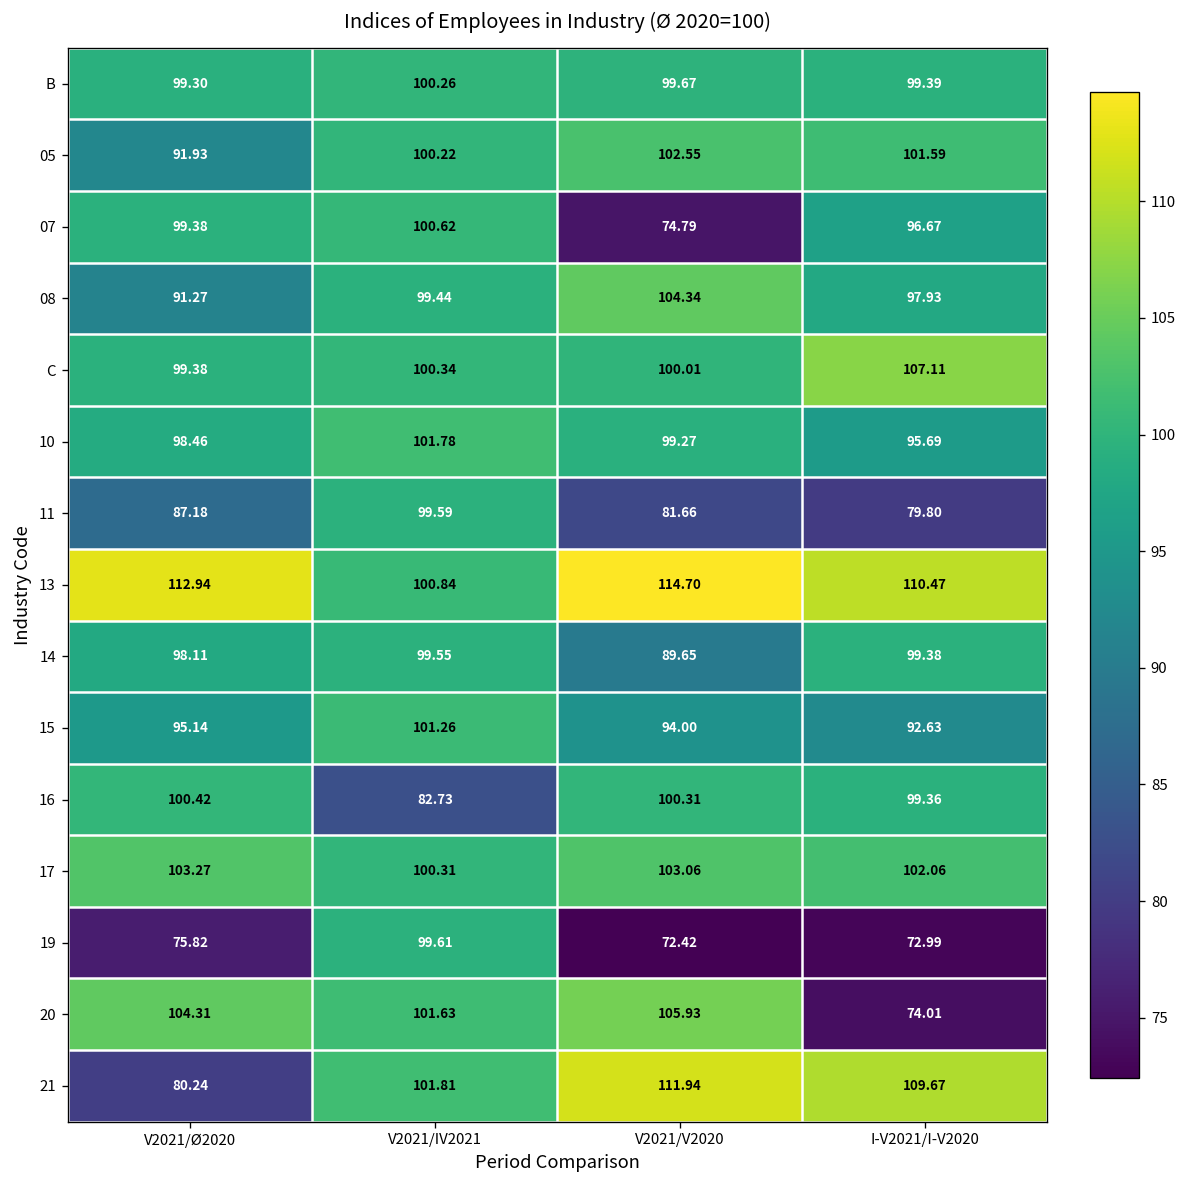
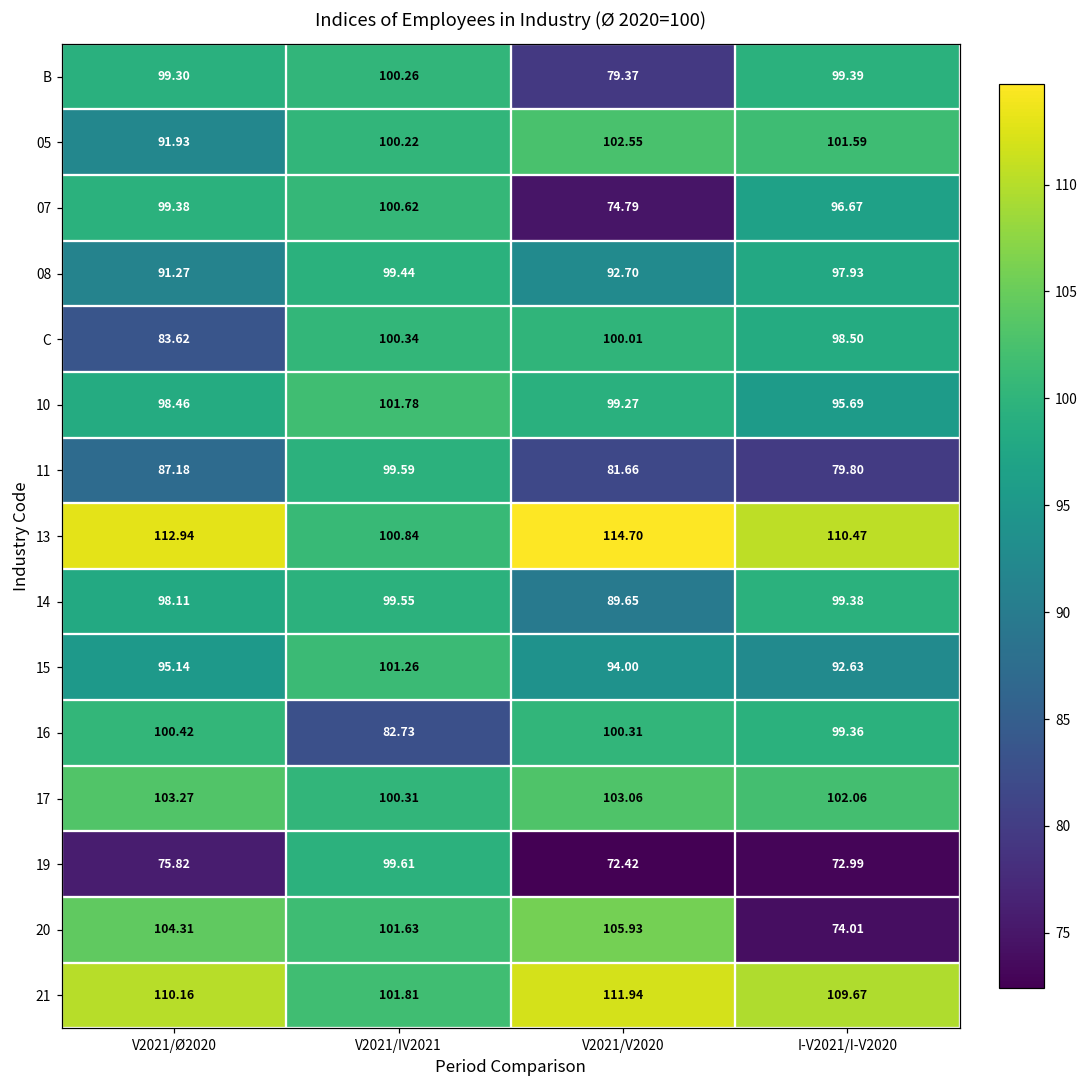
  {
    "B": {
      "V2021/Ø2020": 99.30,
      "V2021/IV2021": 100.26,
-     "V2021/V2020": 99.67,
+     "V2021/V2020": 79.37,
      "I-V2021/I-V2020": 99.39
    },
    "05": {
      "V2021/Ø2020": 91.93,
      "V2021/IV2021": 100.22,
      "V2021/V2020": 102.55,
      "I-V2021/I-V2020": 101.59
    },
    "07": {
      "V2021/Ø2020": 99.38,
      "V2021/IV2021": 100.62,
      "V2021/V2020": 74.79,
      "I-V2021/I-V2020": 96.67
    },
    "08": {
      "V2021/Ø2020": 91.27,
      "V2021/IV2021": 99.44,
-     "V2021/V2020": 104.34,
+     "V2021/V2020": 92.70,
      "I-V2021/I-V2020": 97.93
    },
    "C": {
-     "V2021/Ø2020": 99.38,
+     "V2021/Ø2020": 83.62,
      "V2021/IV2021": 100.34,
      "V2021/V2020": 100.01,
-     "I-V2021/I-V2020": 107.11
+     "I-V2021/I-V2020": 98.50
    },
    "10": {
      "V2021/Ø2020": 98.46,
      "V2021/IV2021": 101.78,
      "V2021/V2020": 99.27,
      "I-V2021/I-V2020": 95.69
    },
    "11": {
      "V2021/Ø2020": 87.18,
      "V2021/IV2021": 99.59,
      "V2021/V2020": 81.66,
      "I-V2021/I-V2020": 79.80
    },
    "13": {
      "V2021/Ø2020": 112.94,
      "V2021/IV2021": 100.84,
      "V2021/V2020": 114.70,
      "I-V2021/I-V2020": 110.47
    },
    "14": {
      "V2021/Ø2020": 98.11,
      "V2021/IV2021": 99.55,
      "V2021/V2020": 89.65,
      "I-V2021/I-V2020": 99.38
    },
    "15": {
      "V2021/Ø2020": 95.14,
      "V2021/IV2021": 101.26,
      "V2021/V2020": 94.00,
      "I-V2021/I-V2020": 92.63
    },
    "16": {
      "V2021/Ø2020": 100.42,
      "V2021/IV2021": 82.73,
      "V2021/V2020": 100.31,
      "I-V2021/I-V2020": 99.36
    },
    "17": {
      "V2021/Ø2020": 103.27,
      "V2021/IV2021": 100.31,
      "V2021/V2020": 103.06,
      "I-V2021/I-V2020": 102.06
    },
    "19": {
      "V2021/Ø2020": 75.82,
      "V2021/IV2021": 99.61,
      "V2021/V2020": 72.42,
      "I-V2021/I-V2020": 72.99
    },
    "20": {
      "V2021/Ø2020": 104.31,
      "V2021/IV2021": 101.63,
      "V2021/V2020": 105.93,
      "I-V2021/I-V2020": 74.01
    },
    "21": {
-     "V2021/Ø2020": 80.24,
+     "V2021/Ø2020": 110.16,
      "V2021/IV2021": 101.81,
      "V2021/V2020": 111.94,
      "I-V2021/I-V2020": 109.67
    }
  }
